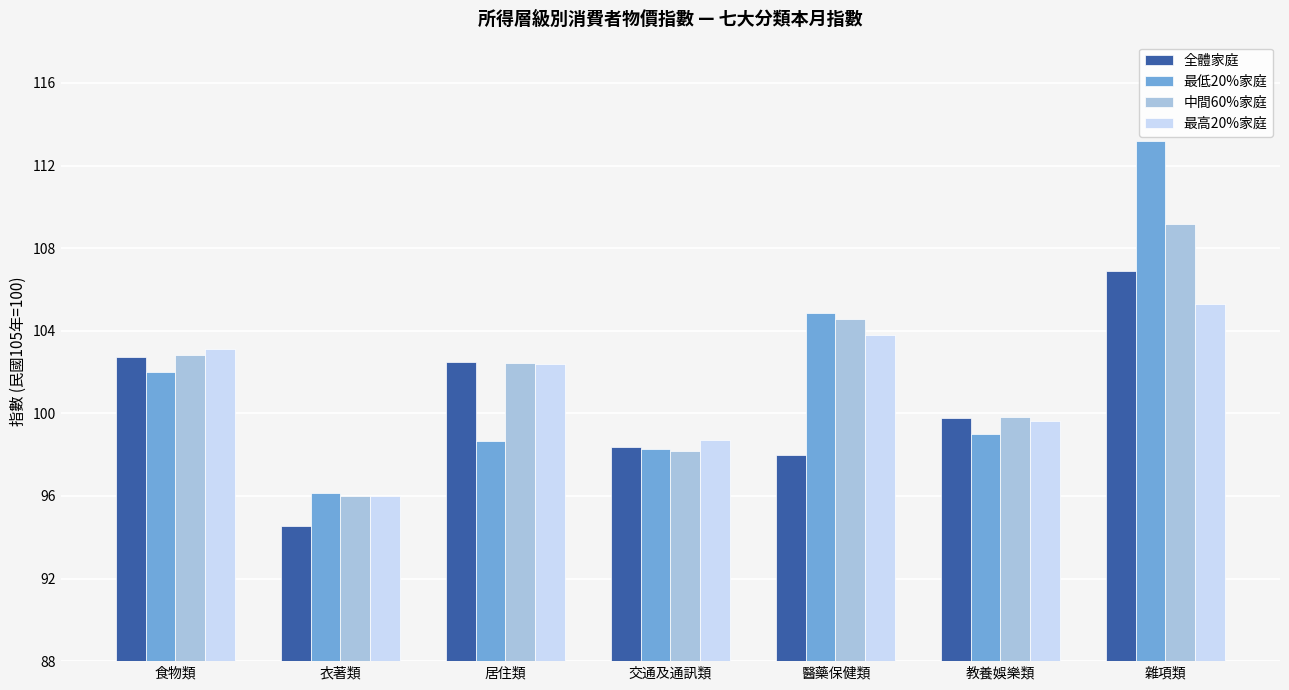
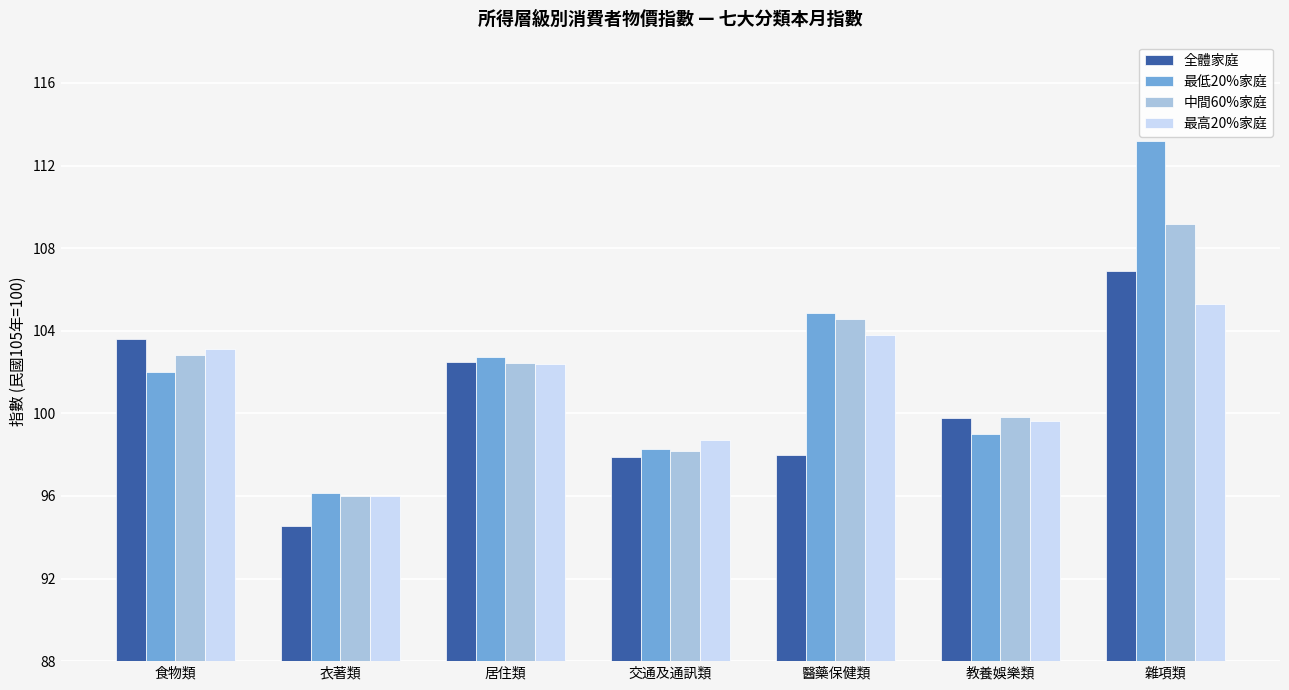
  {
    "全體家庭": {
-     "食物類": 102.7,
+     "食物類": 103.6,
      "衣著類": 94.5,
      "居住類": 102.5,
-     "交通及通訊類": 98.4,
+     "交通及通訊類": 97.9,
      "醫藥保健類": 98.0,
      "教養娛樂類": 99.8,
      "雜項類": 106.9
    },
    "最低20%家庭": {
      "食物類": 102.0,
      "衣著類": 96.1,
-     "居住類": 98.6,
+     "居住類": 102.7,
      "交通及通訊類": 98.3,
      "醫藥保健類": 104.9,
      "教養娛樂類": 99.0,
      "雜項類": 113.2
    }
  }
